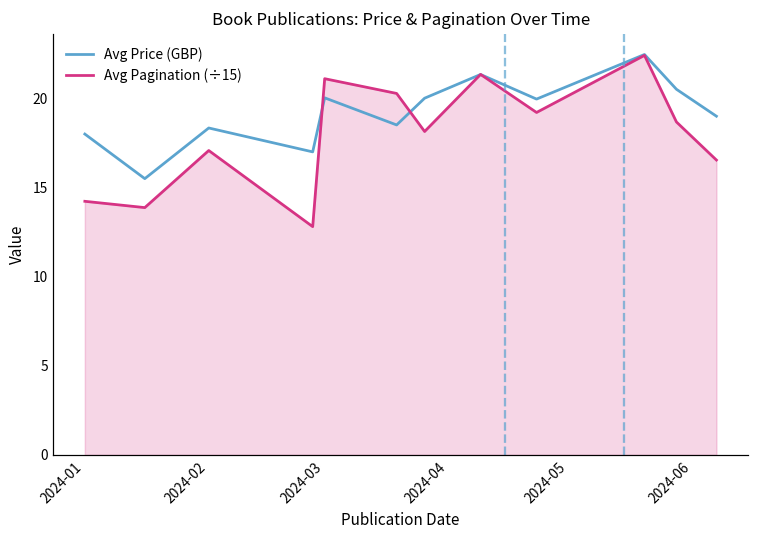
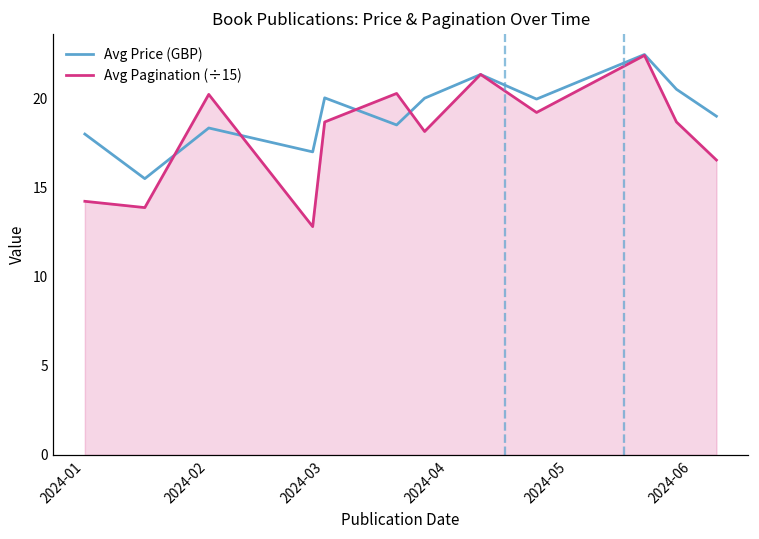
  {
    "Avg Price (GBP)": {
      "2024-01": 18.0,
      "2024-02": 18.3,
      "2024-03": 20.0
    },
    "Avg Pagination (÷15)": {
      "2024-01": 14.2,
-     "2024-02": 17.1,
-     "2024-03": 21.1
+     "2024-02": 20.2,
+     "2024-03": 18.7
    }
  }
